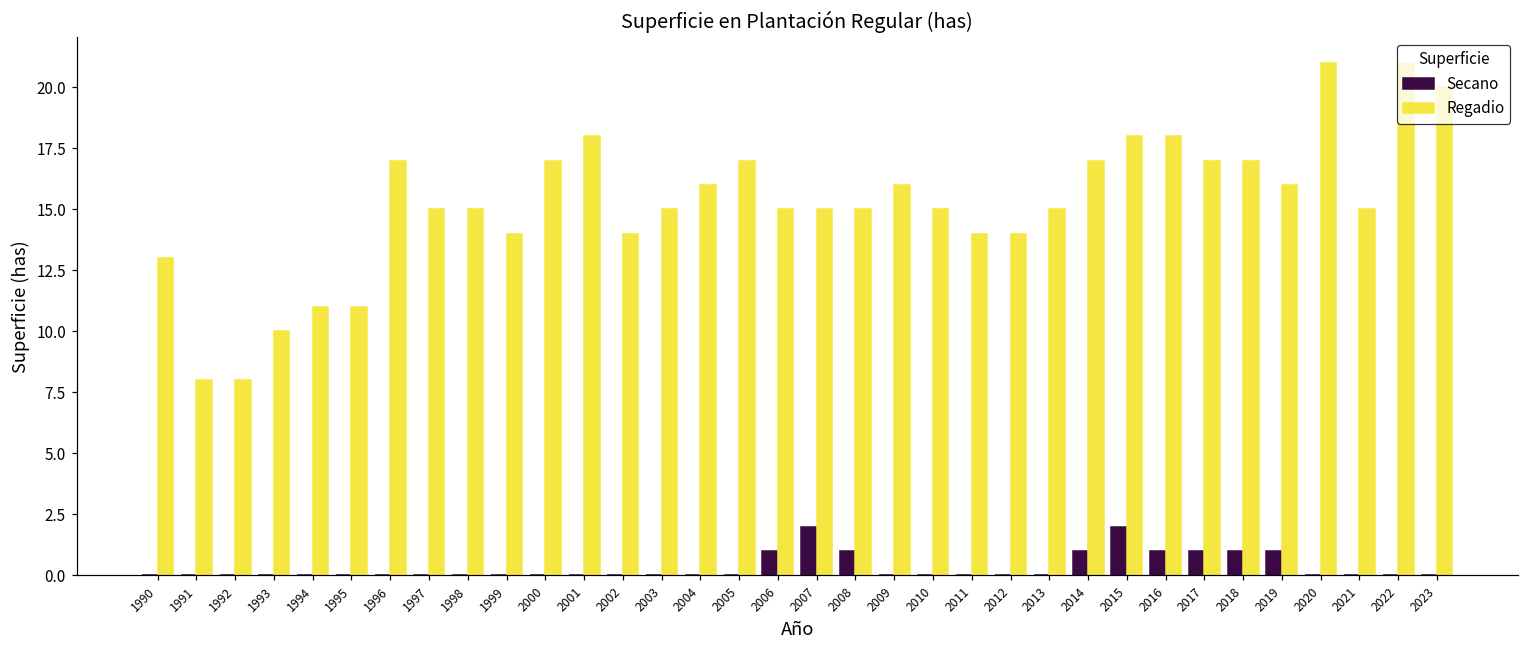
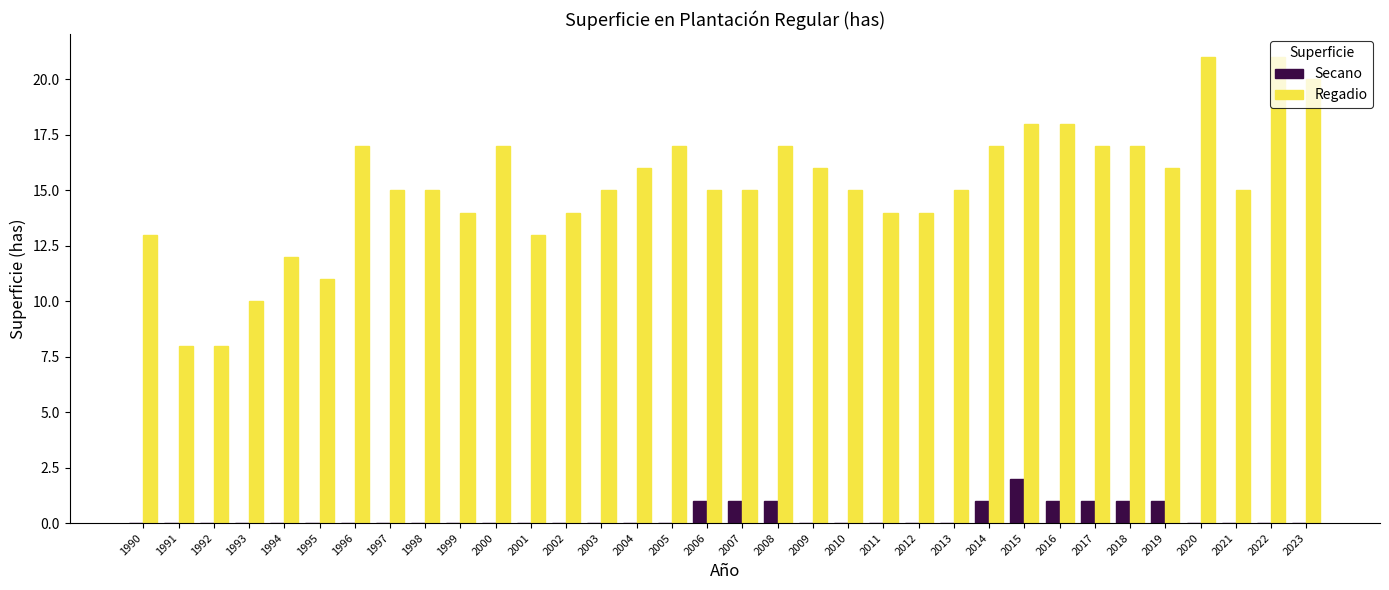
  {
    "Secano": {
      "1990": 0,
      "1991": 0,
      "1992": 0,
      "1993": 0,
      "1994": 0,
      "1995": 0,
      "1996": 0,
      "1997": 0,
      "1998": 0,
      "1999": 0,
      "2000": 0,
      "2001": 0,
      "2002": 0,
      "2003": 0,
      "2004": 0,
      "2005": 0,
      "2006": 1,
-     "2007": 2,
+     "2007": 1,
      "2008": 1,
      "2009": 0,
      "2010": 0,
      "2011": 0,
      "2012": 0,
      "2013": 0,
      "2014": 1,
      "2015": 2,
      "2016": 1,
      "2017": 1,
      "2018": 1,
      "2019": 1,
      "2020": 0,
      "2021": 0,
      "2022": 0,
      "2023": 0
    },
    "Regadio": {
      "1990": 13,
      "1991": 8,
      "1992": 8,
      "1993": 10,
-     "1994": 11,
+     "1994": 12,
      "1995": 11,
      "1996": 17,
      "1997": 15,
      "1998": 15,
      "1999": 14,
      "2000": 17,
-     "2001": 18,
+     "2001": 13,
      "2002": 14,
      "2003": 15,
      "2004": 16,
      "2005": 17,
      "2006": 15,
      "2007": 15,
-     "2008": 15,
+     "2008": 17,
      "2009": 16,
      "2010": 15,
      "2011": 14,
      "2012": 14,
      "2013": 15,
      "2014": 17,
      "2015": 18,
      "2016": 18,
      "2017": 17,
      "2018": 17,
      "2019": 16,
      "2020": 21,
      "2021": 15
    }
  }
